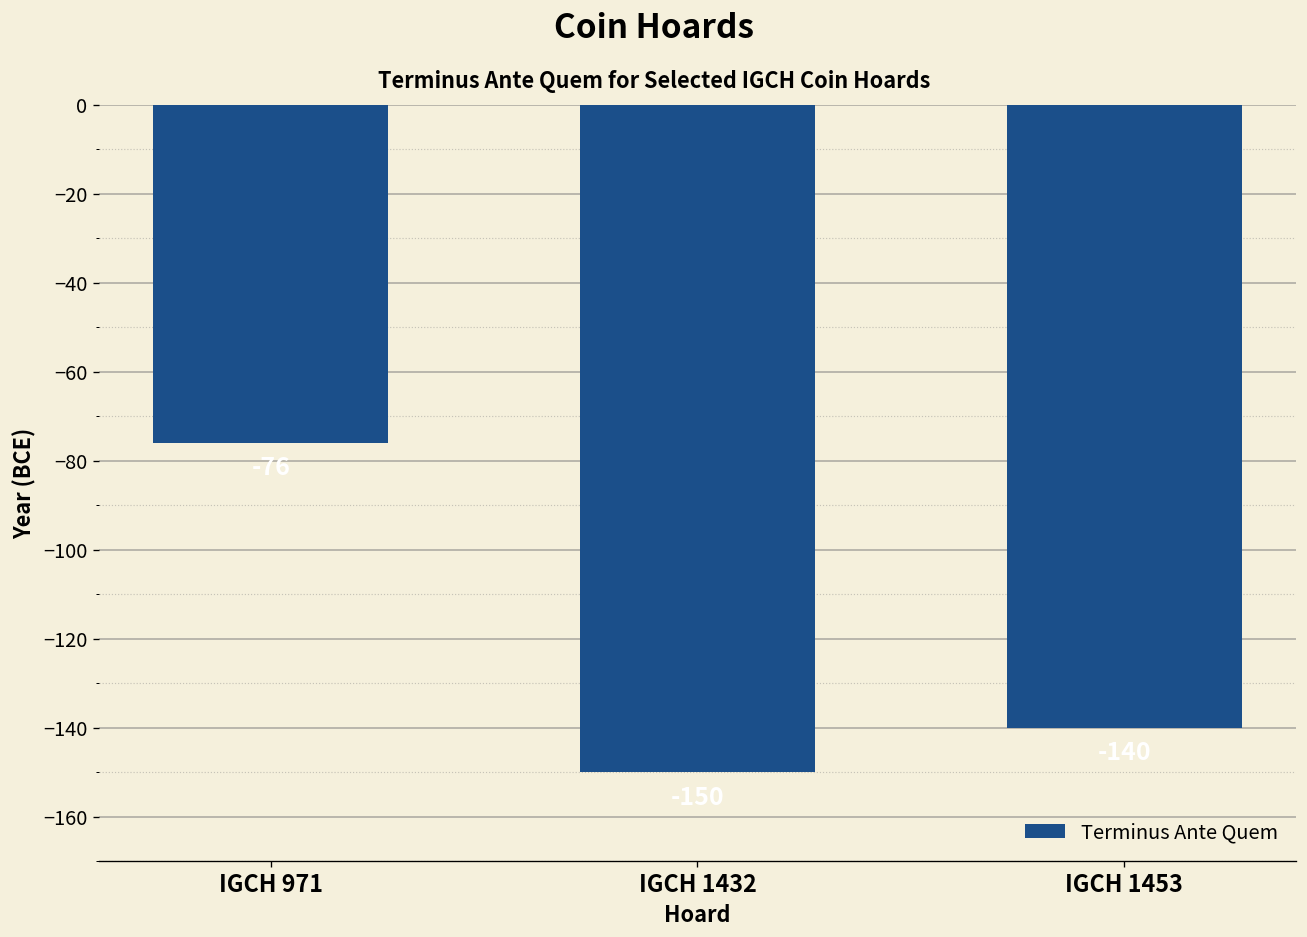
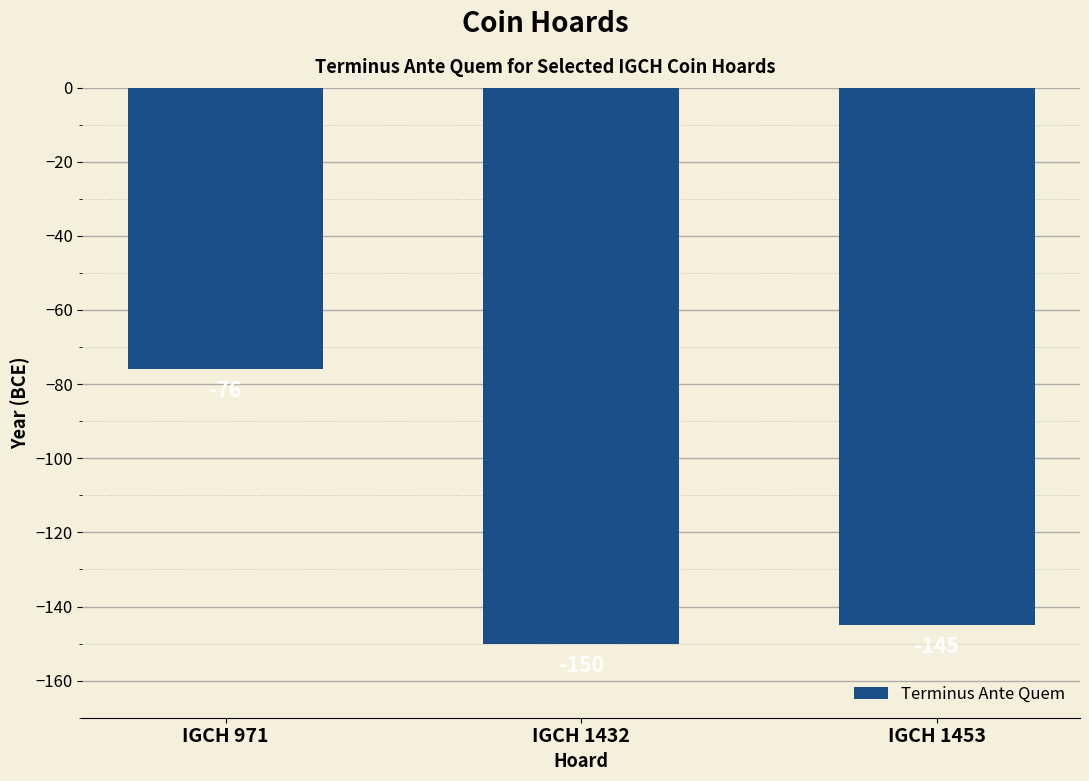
  {
    "IGCH 971": -76,
    "IGCH 1432": -150,
-   "IGCH 1453": -140
+   "IGCH 1453": -145
  }
